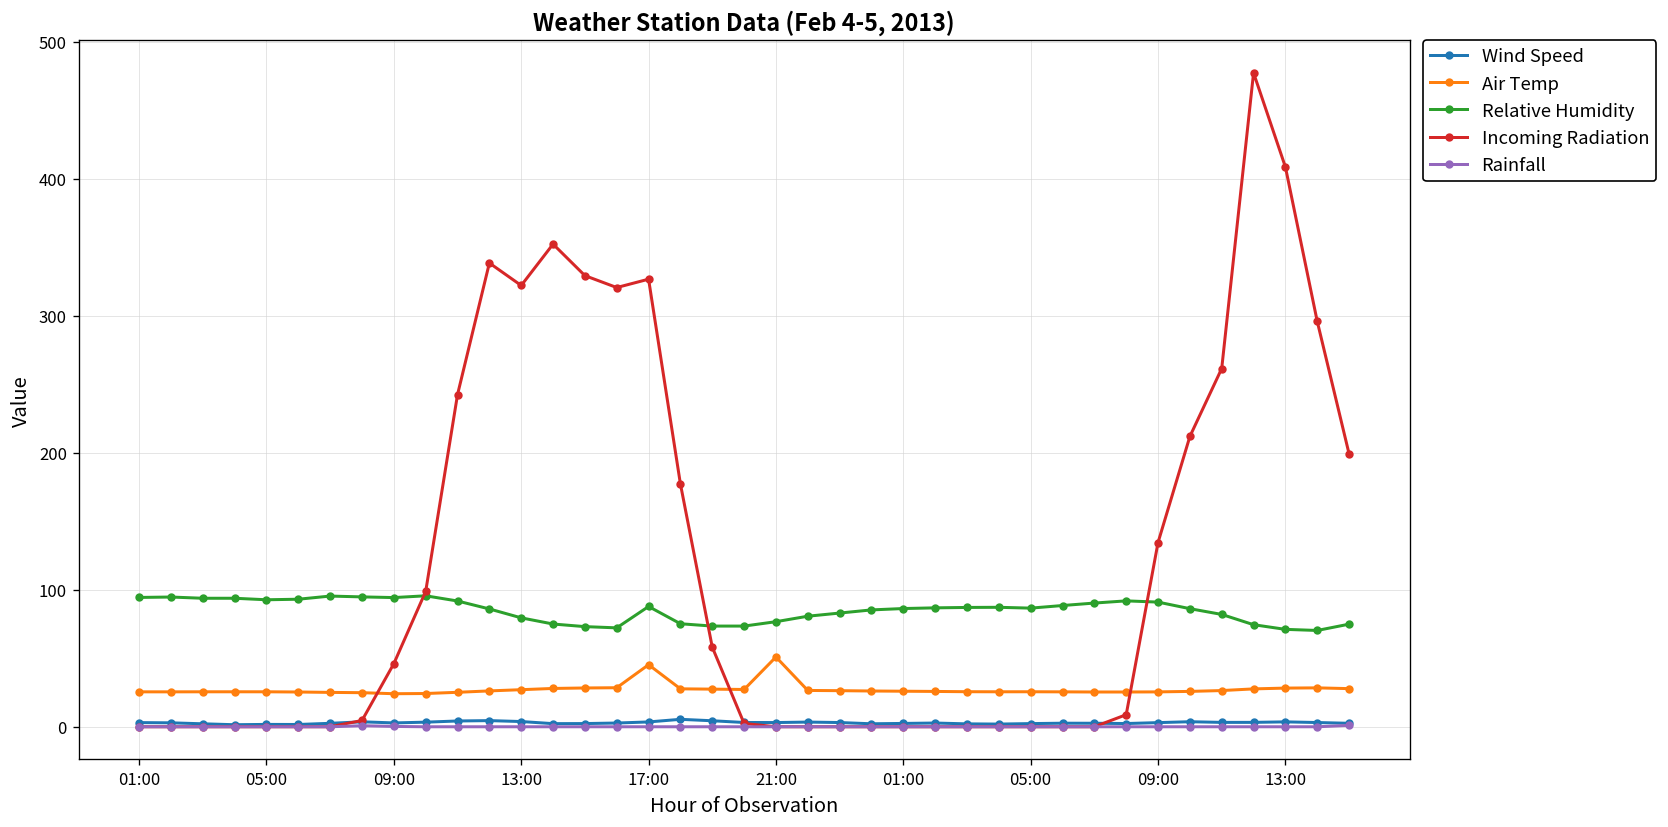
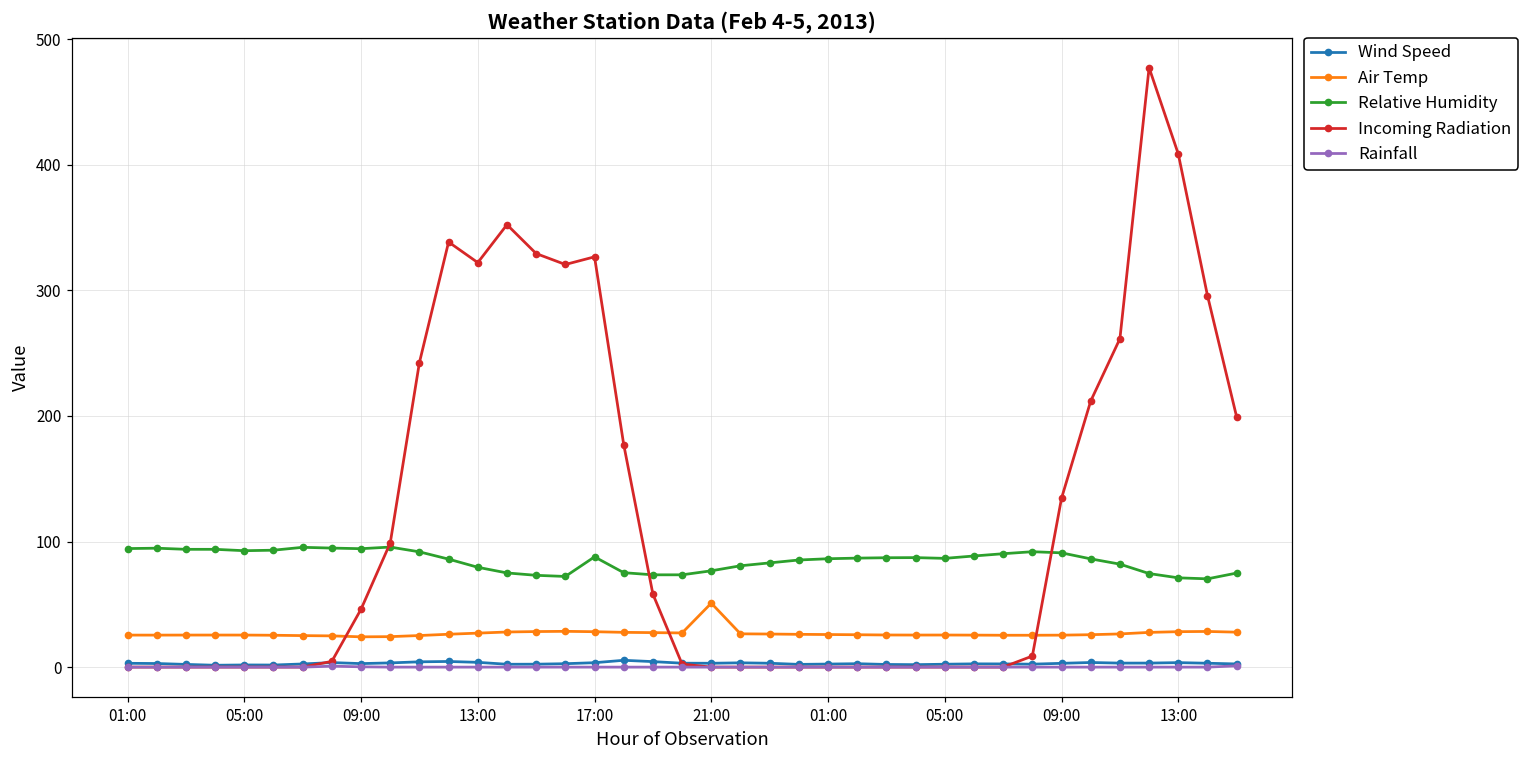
  {
    "Wind Speed": {
      "17:00": 4,
      "21:00": 3
    },
    "Air Temp": {
-     "17:00": 45,
+     "17:00": 28,
      "21:00": 51
    },
    "Relative Humidity": {
      "17:00": 88,
      "21:00": 77
    },
    "Incoming Radiation": {
      "17:00": 327
    },
    "Rainfall": {
      "17:00": 0
    }
  }
